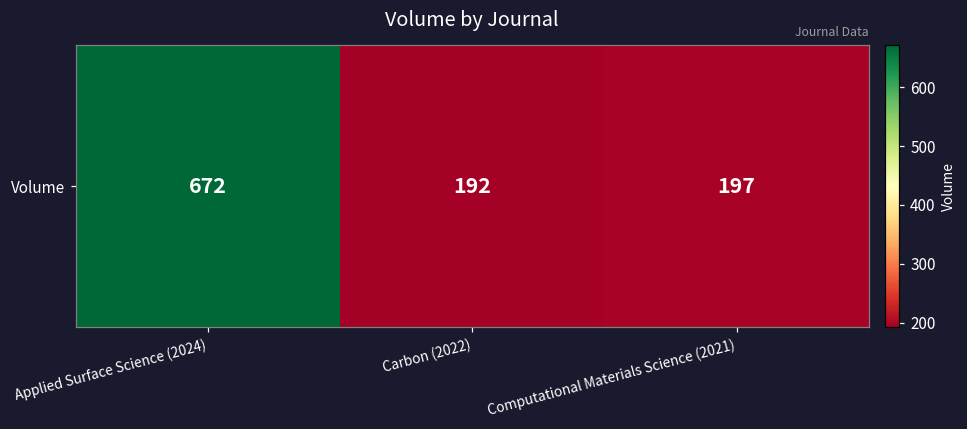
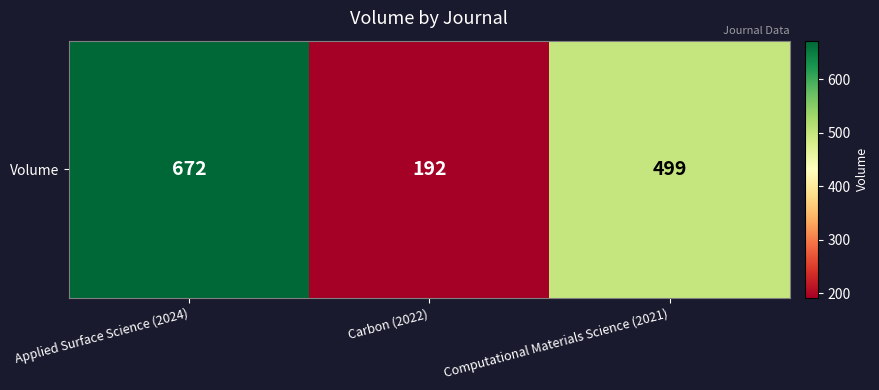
  {
    "Volume": {
      "Applied Surface Science (2024)": 672,
      "Carbon (2022)": 192,
-     "Computational Materials Science (2021)": 197
+     "Computational Materials Science (2021)": 499
    }
  }
